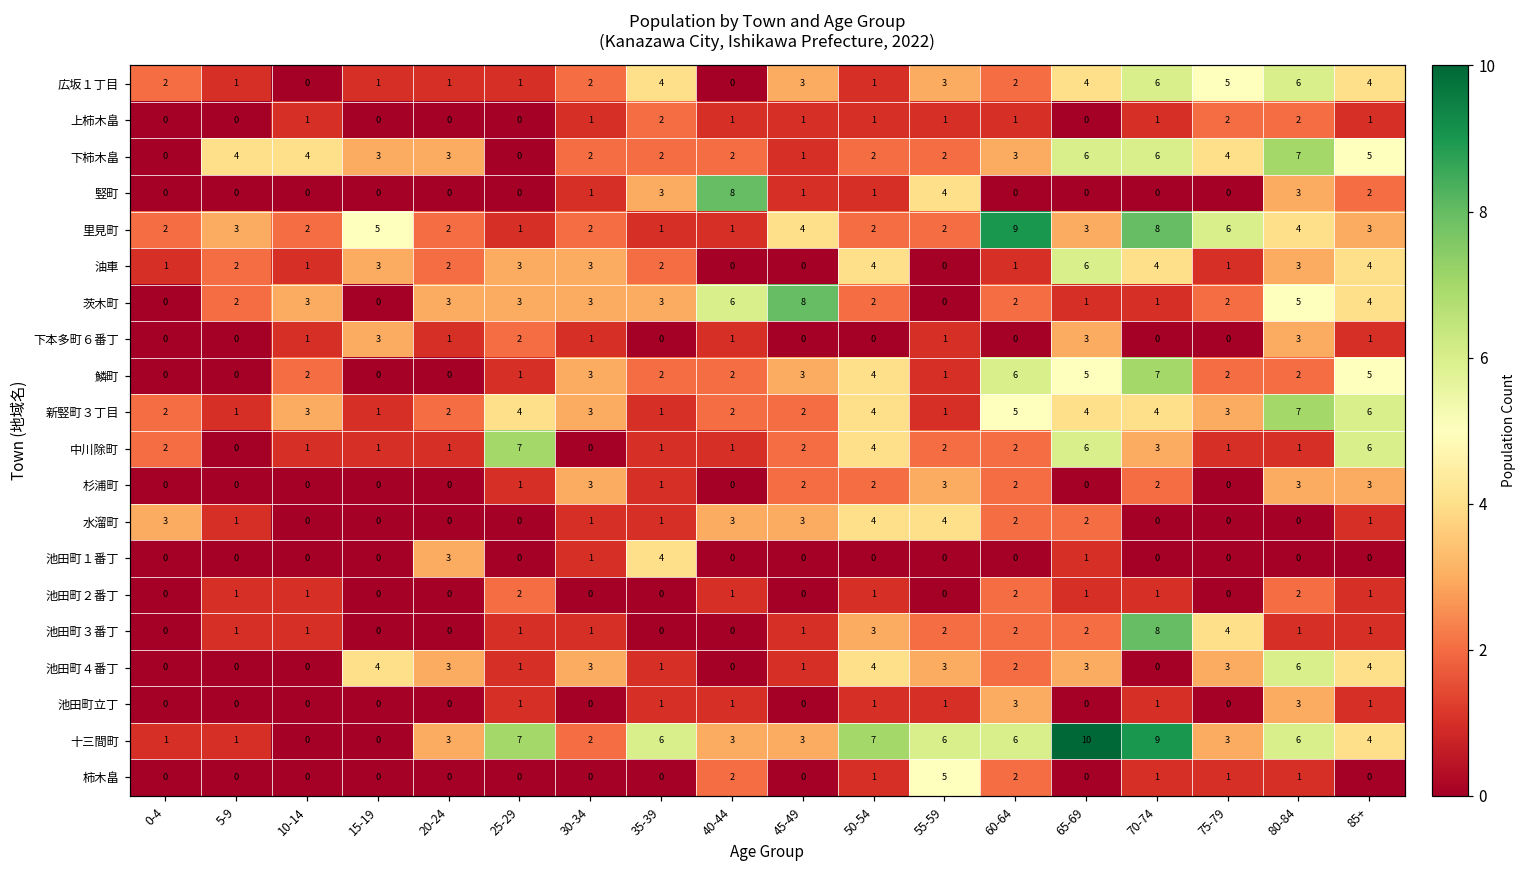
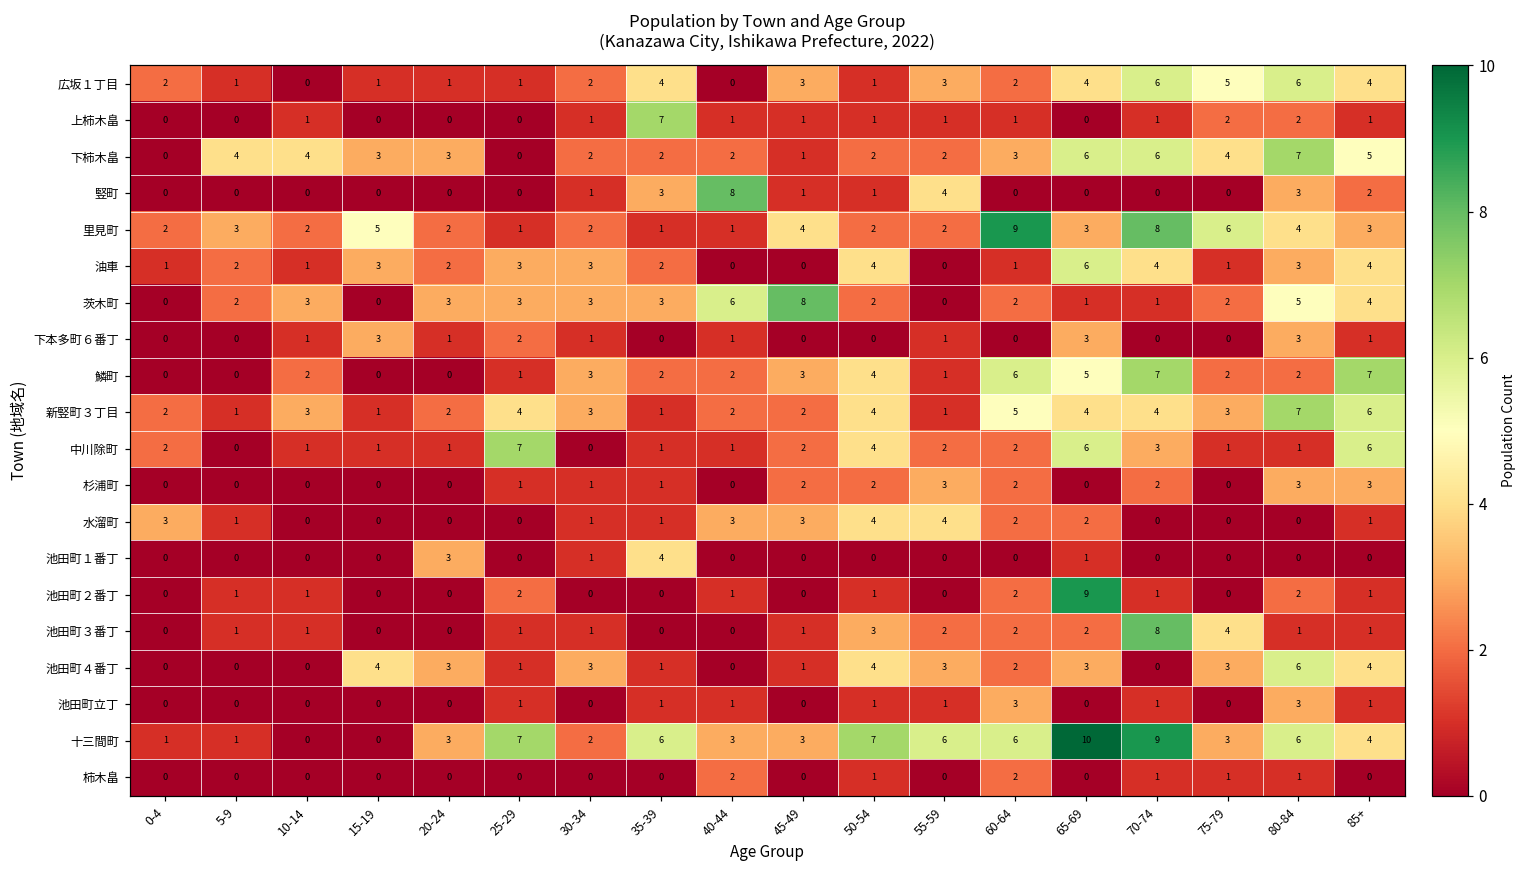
  {
    "上柿木畠": {
      "0-4": 0,
      "5-9": 0,
      "10-14": 1,
      "15-19": 0,
      "20-24": 0,
      "25-29": 0,
      "30-34": 1,
-     "35-39": 2,
+     "35-39": 7,
      "40-44": 1,
      "45-49": 1,
      "50-54": 1,
      "55-59": 1,
      "60-64": 1,
      "65-69": 0,
      "70-74": 1,
      "75-79": 2,
      "80-84": 2,
      "85+": 1
    },
    "鱗町": {
      "0-4": 0,
      "5-9": 0,
      "10-14": 2,
      "15-19": 0,
      "20-24": 0,
      "25-29": 1,
      "30-34": 3,
      "35-39": 2,
      "40-44": 2,
      "45-49": 3,
      "50-54": 4,
      "55-59": 1,
      "60-64": 6,
      "65-69": 5,
      "70-74": 7,
      "75-79": 2,
      "80-84": 2,
-     "85+": 5
+     "85+": 7
    },
    "杉浦町": {
      "0-4": 0,
      "5-9": 0,
      "10-14": 0,
      "15-19": 0,
      "20-24": 0,
      "25-29": 1,
-     "30-34": 3,
+     "30-34": 1,
      "35-39": 1,
      "40-44": 0,
      "45-49": 2,
      "50-54": 2,
      "55-59": 3,
      "60-64": 2,
      "65-69": 0,
      "70-74": 2,
      "75-79": 0,
      "80-84": 3,
      "85+": 3
    },
    "池田町２番丁": {
      "0-4": 0,
      "5-9": 1,
      "10-14": 1,
      "15-19": 0,
      "20-24": 0,
      "25-29": 2,
      "30-34": 0,
      "35-39": 0,
      "40-44": 1,
      "45-49": 0,
      "50-54": 1,
      "55-59": 0,
      "60-64": 2,
-     "65-69": 1,
+     "65-69": 9,
      "70-74": 1,
      "75-79": 0,
      "80-84": 2,
      "85+": 1
    },
    "柿木畠": {
      "0-4": 0,
      "5-9": 0,
      "10-14": 0,
      "15-19": 0,
      "20-24": 0,
      "25-29": 0,
      "30-34": 0,
      "35-39": 0,
      "40-44": 2,
      "45-49": 0,
      "50-54": 1,
-     "55-59": 5,
+     "55-59": 0,
      "60-64": 2,
      "65-69": 0,
      "70-74": 1,
      "75-79": 1,
      "80-84": 1,
      "85+": 0
    }
  }
